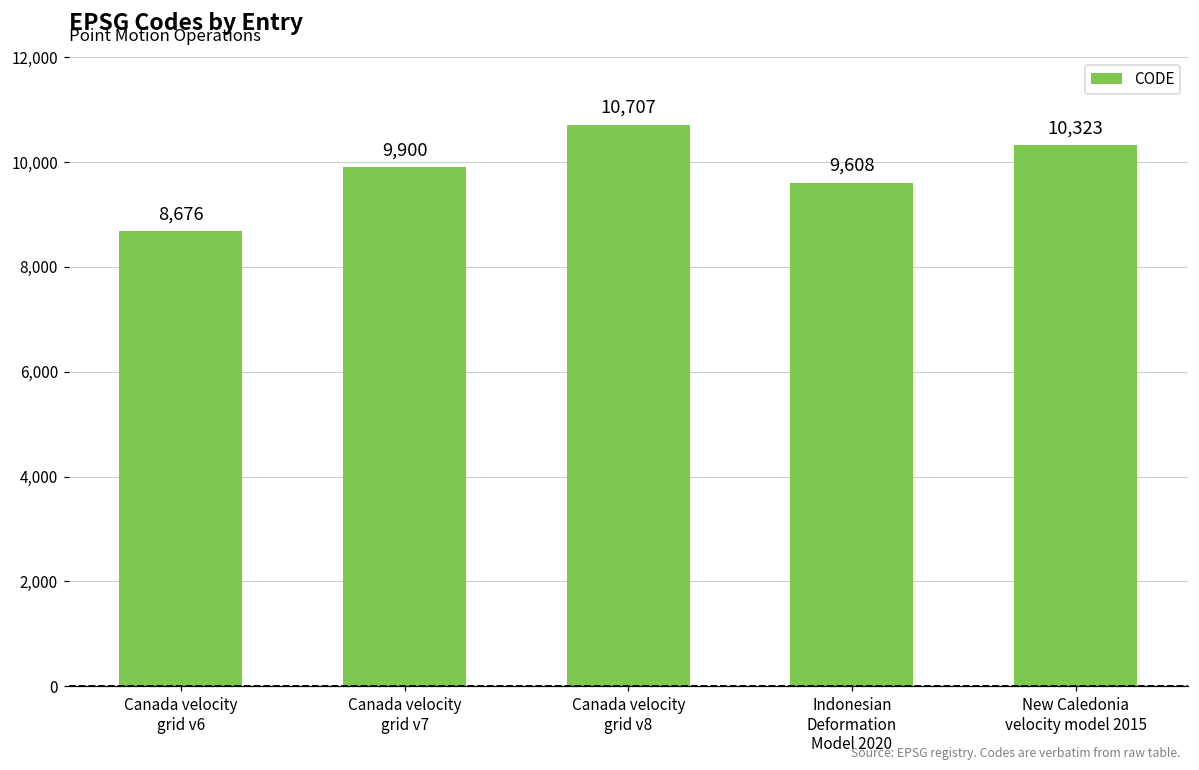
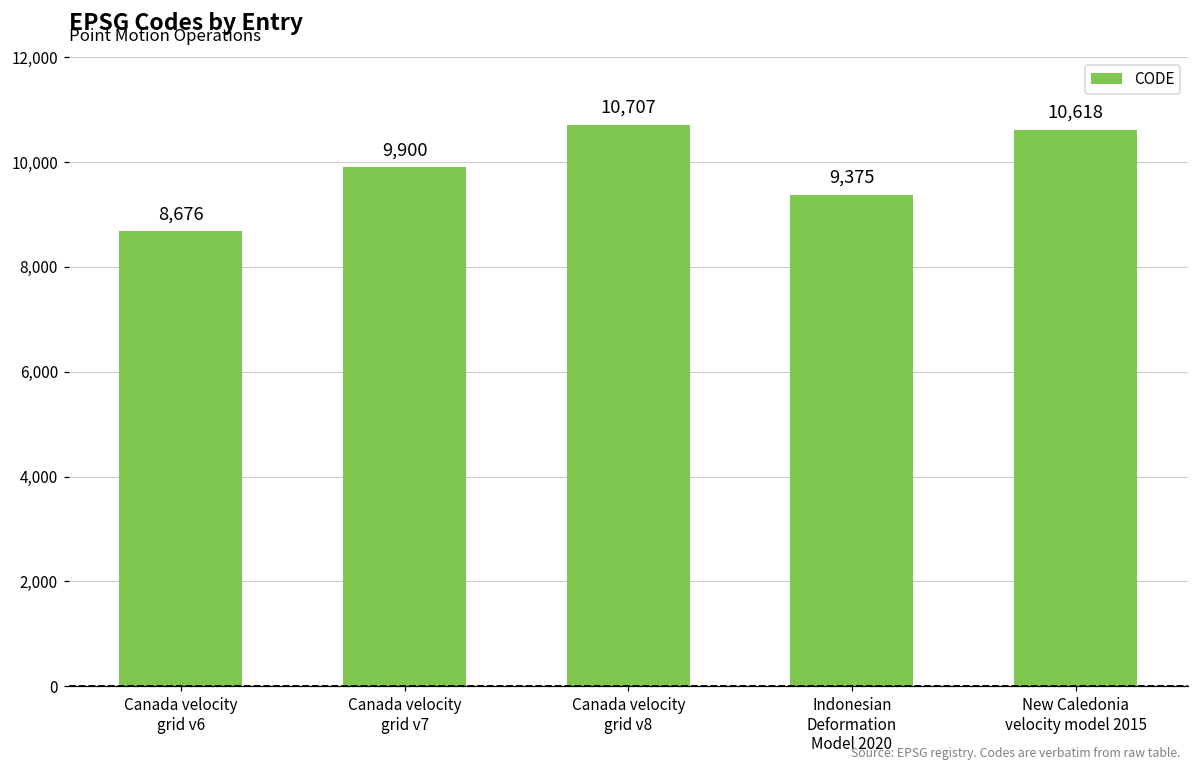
  {
    "Canada velocity grid v6": "8,676",
    "Canada velocity grid v7": "9,900",
    "Canada velocity grid v8": "10,707",
-   "Indonesian Deformation Model 2020": "9,608",
-   "New Caledonia velocity model 2015": "10,323"
+   "Indonesian Deformation Model 2020": "9,375",
+   "New Caledonia velocity model 2015": "10,618"
  }
